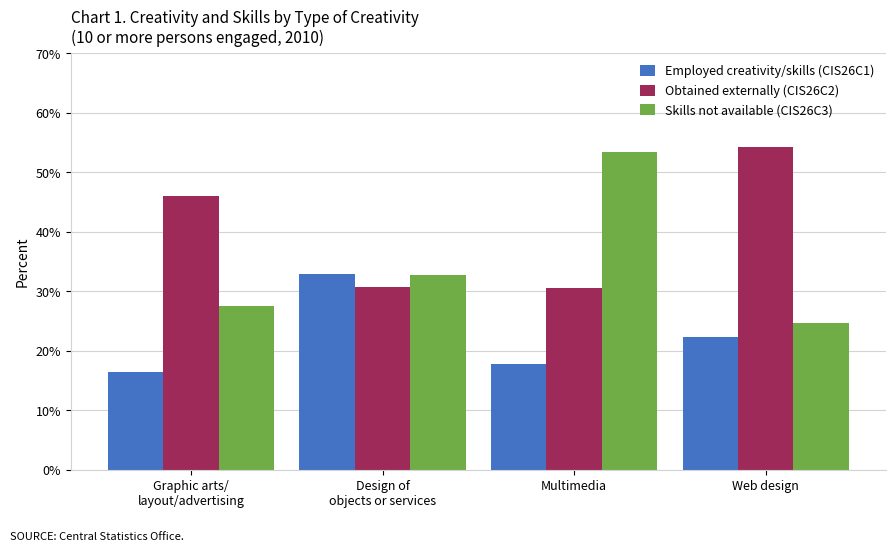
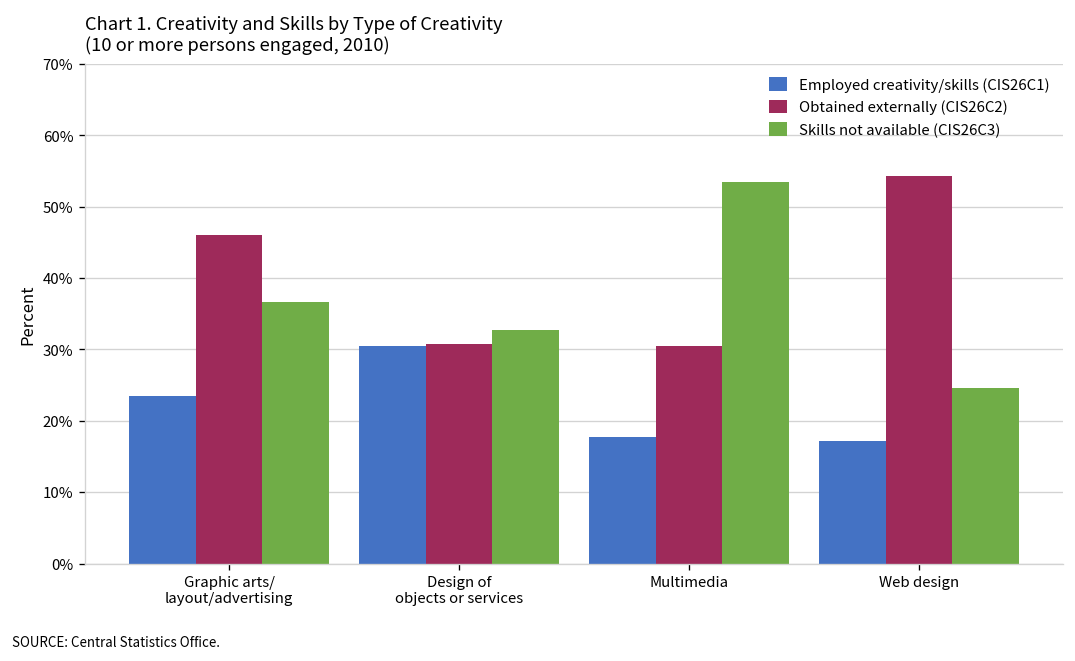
  {
    "Employed creativity/skills (CIS26C1)": {
-     "Graphic arts/ layout/advertising": "16%",
-     "Design of objects or services": "33%",
+     "Graphic arts/ layout/advertising": "24%",
+     "Design of objects or services": "31%",
      "Multimedia": "18%",
-     "Web design": "22%"
+     "Web design": "17%"
    },
    "Obtained externally (CIS26C2)": {
      "Graphic arts/ layout/advertising": "46%",
      "Design of objects or services": "31%",
      "Multimedia": "31%",
      "Web design": "54%"
    },
    "Skills not available (CIS26C3)": {
-     "Graphic arts/ layout/advertising": "28%",
+     "Graphic arts/ layout/advertising": "37%",
      "Design of objects or services": "33%",
      "Multimedia": "53%",
      "Web design": "25%"
    }
  }
